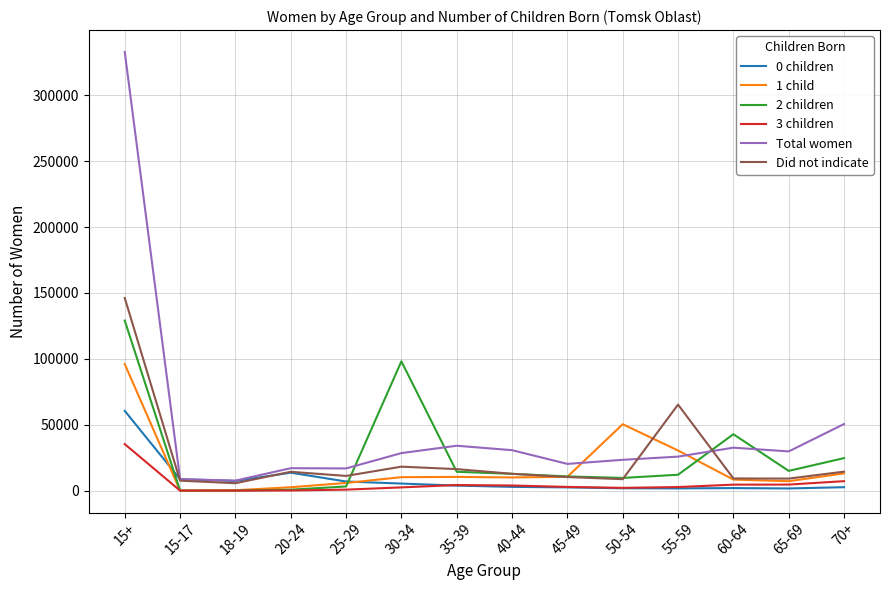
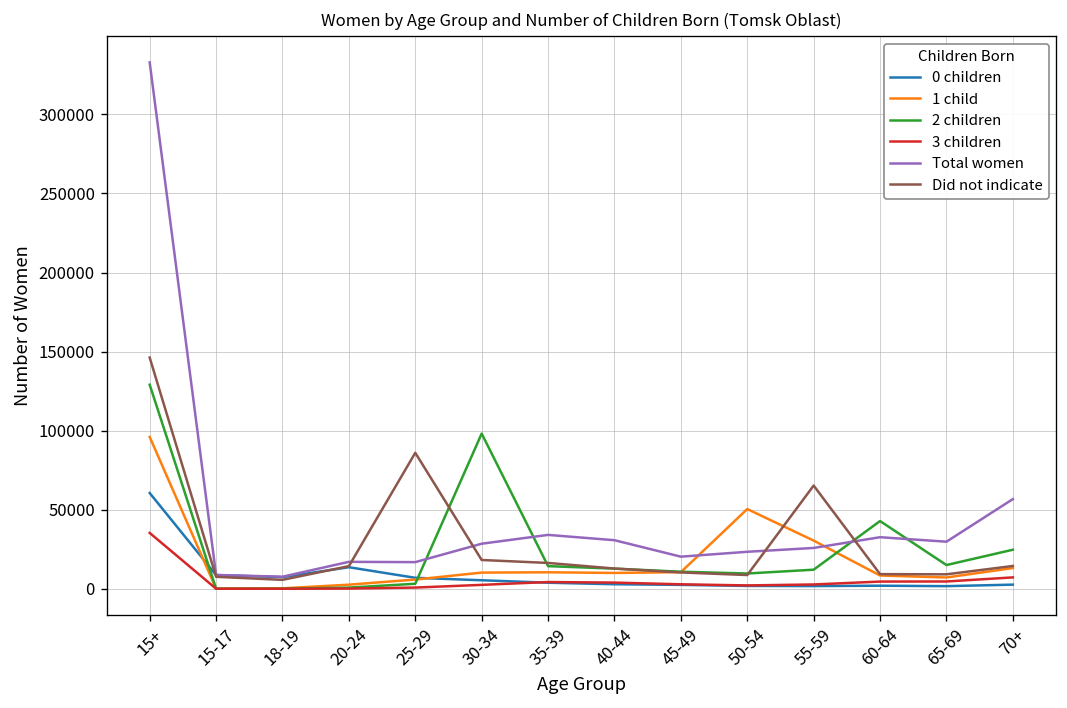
  {
    "0 children": {
      "15+": 61000,
      "30-34": 5000,
      "60-64": 2000,
      "65-69": 2000,
      "70+": 3000
    },
    "1 child": {
      "15+": 96000,
      "30-34": 10000,
      "35-39": 10000,
      "40-44": 10000,
      "50-54": 50000,
      "55-59": 30000,
      "65-69": 7000
    },
    "2 children": {
      "15+": 129000,
      "25-29": 3000,
      "30-34": 98000,
      "35-39": 14000,
      "55-59": 12000,
      "60-64": 43000,
      "65-69": 15000,
      "70+": 25000
    },
    "3 children": {
      "15+": 35000,
      "25-29": 1000,
      "30-34": 2000,
      "60-64": 5000,
      "65-69": 5000,
      "70+": 7000
    },
    "Total women": {
      "15+": 333000,
      "20-24": 17000,
      "25-29": 17000,
      "30-34": 28000,
      "35-39": 34000,
      "40-44": 31000,
      "45-49": 20000,
      "50-54": 23000,
      "55-59": 26000,
      "60-64": 33000,
      "65-69": 30000,
-     "70+": 51000
+     "70+": 57000
    },
    "Did not indicate": {
      "15+": 146000,
-     "25-29": 11000,
+     "25-29": 86000,
      "30-34": 18000,
      "35-39": 16000,
      "55-59": 65000,
      "65-69": 9000
    }
  }
